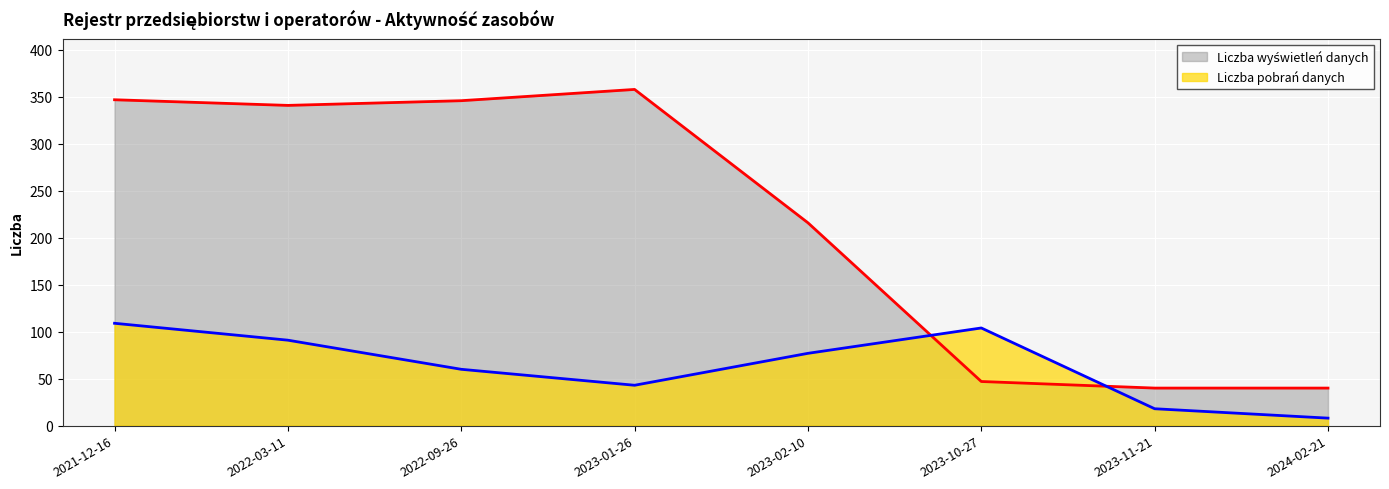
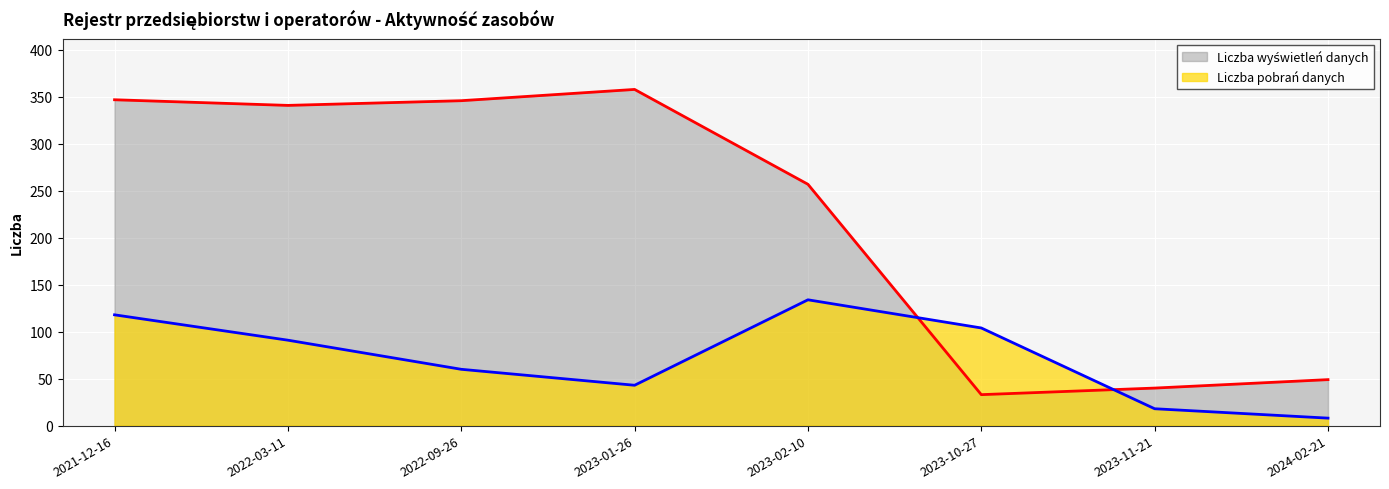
  {
    "Liczba wyświetleń danych": {
      "2021-12-16": 350,
      "2022-03-11": 340,
      "2022-09-26": 350,
      "2023-01-26": 360,
-     "2023-02-10": 220,
-     "2023-10-27": 50,
+     "2023-02-10": 260,
+     "2023-10-27": 30,
      "2023-11-21": 40,
-     "2024-02-21": 40
+     "2024-02-21": 50
    },
    "Liczba pobrań danych": {
-     "2021-12-16": 110,
+     "2021-12-16": 120,
      "2022-03-11": 90,
      "2022-09-26": 60,
      "2023-01-26": 40,
-     "2023-02-10": 80,
+     "2023-02-10": 130,
      "2023-10-27": 100,
      "2023-11-21": 20,
      "2024-02-21": 10
    }
  }
